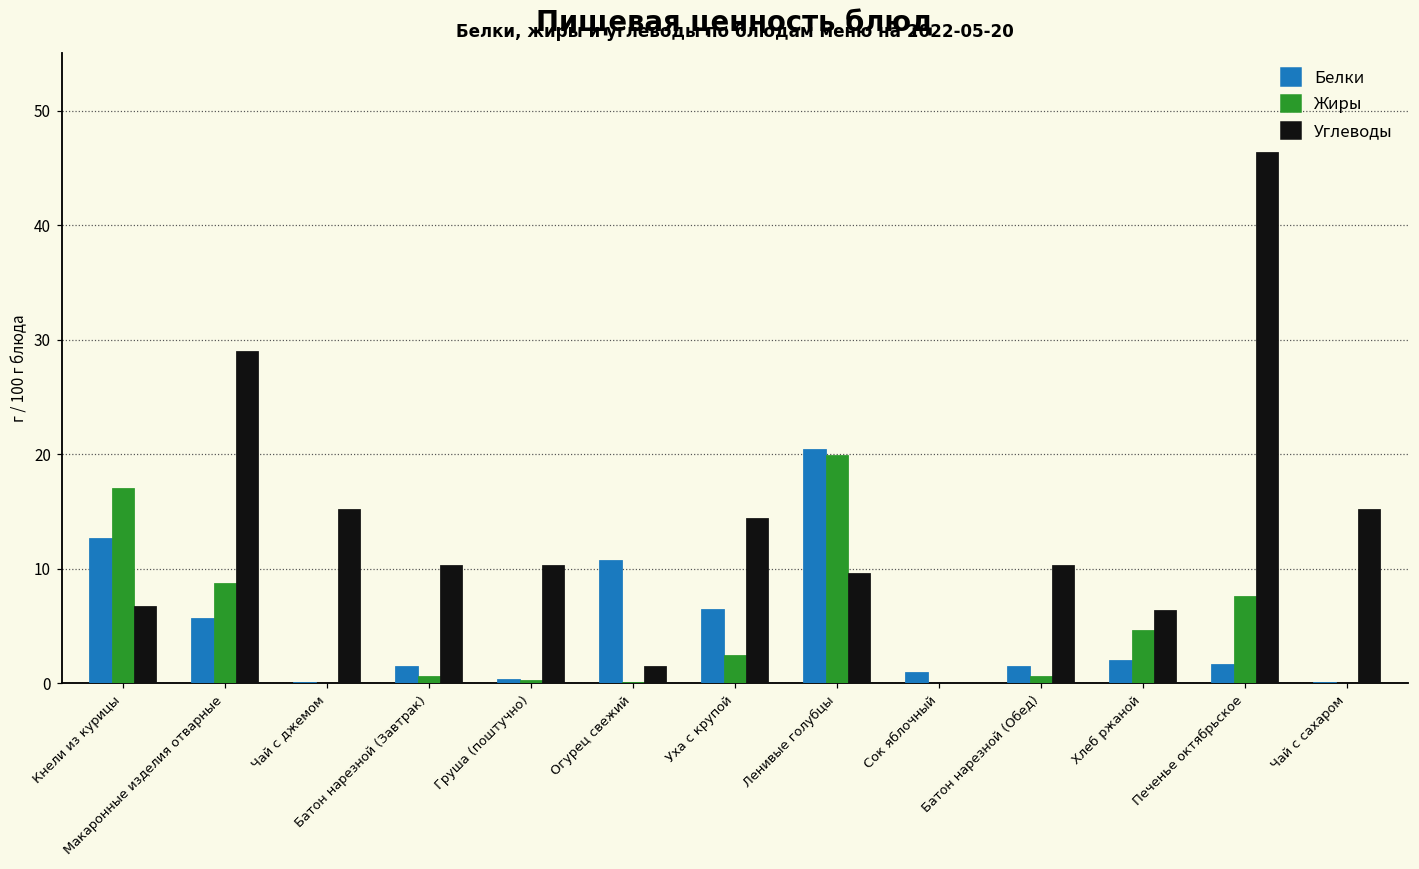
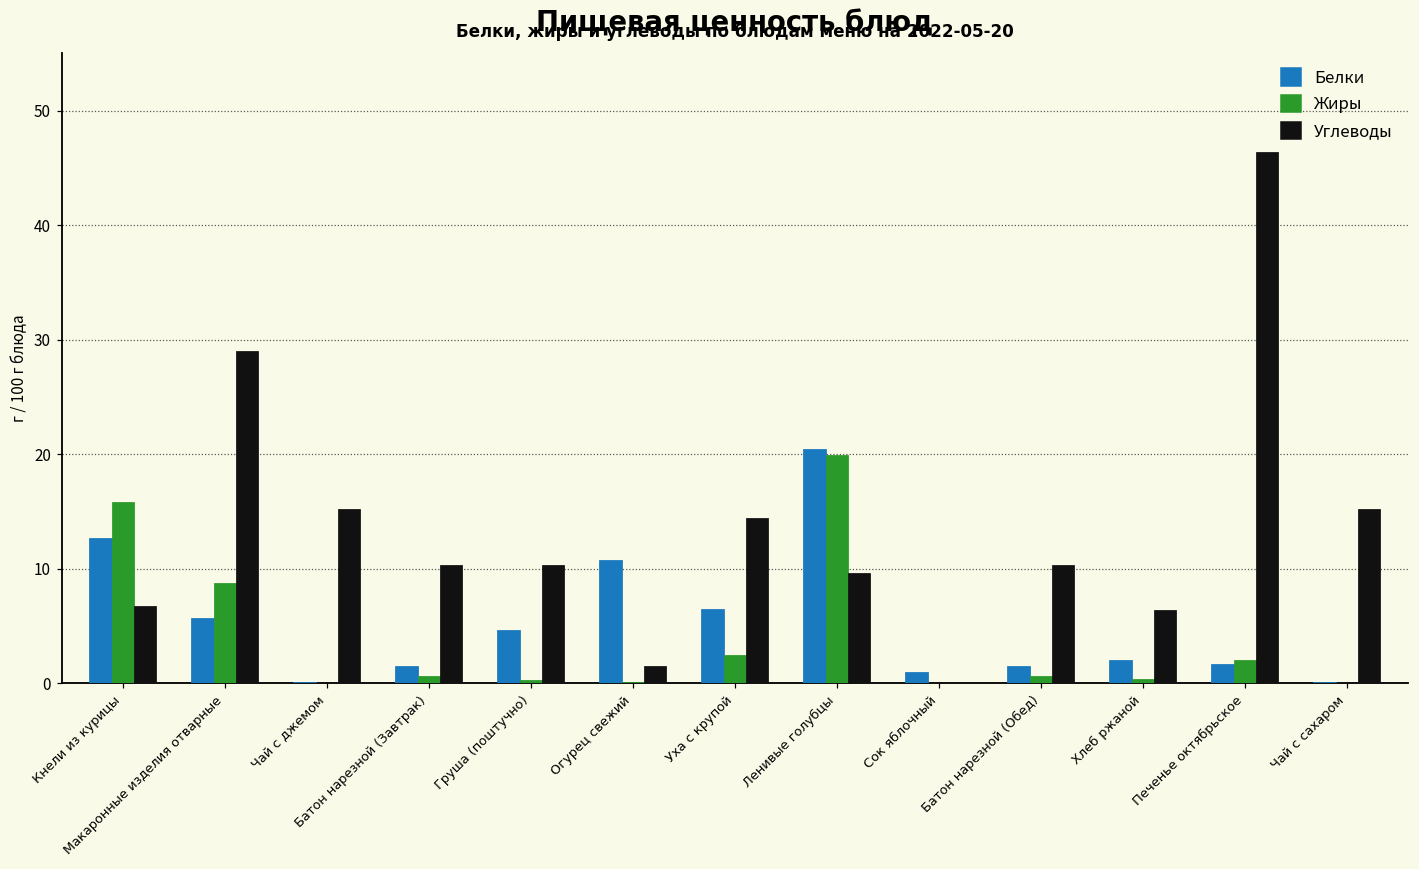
  {
    "Белки": {
      "Кнели из курицы": 12.7,
      "Макаронные изделия отварные": 5.7,
      "Батон нарезной (Завтрак)": 1.5,
-     "Груша (поштучно)": 0.4,
+     "Груша (поштучно)": 4.6,
      "Огурец свежий": 10.7,
      "Уха с крупой": 6.5,
      "Ленивые голубцы": 20.4,
      "Сок яблочный": 1.0,
      "Батон нарезной (Обед)": 1.5,
      "Хлеб ржаной": 2.0,
      "Печенье октябрьское": 1.7
    },
    "Жиры": {
-     "Кнели из курицы": 17.0,
+     "Кнели из курицы": 15.8,
      "Макаронные изделия отварные": 8.8,
      "Чай с джемом": 0.0,
      "Батон нарезной (Завтрак)": 0.6,
      "Груша (поштучно)": 0.3,
      "Уха с крупой": 2.5,
      "Ленивые голубцы": 19.9,
      "Сок яблочный": 0.0,
      "Батон нарезной (Обед)": 0.6,
-     "Хлеб ржаной": 4.6,
-     "Печенье октябрьское": 7.6,
+     "Хлеб ржаной": 0.4,
+     "Печенье октябрьское": 2.0,
      "Чай с сахаром": 0.0
    },
    "Углеводы": {
      "Кнели из курицы": 6.7,
      "Макаронные изделия отварные": 29.0,
      "Чай с джемом": 15.2,
      "Батон нарезной (Завтрак)": 10.3,
      "Груша (поштучно)": 10.3,
      "Огурец свежий": 1.5,
      "Уха с крупой": 14.4,
      "Ленивые голубцы": 9.6,
      "Сок яблочный": 0.0,
      "Батон нарезной (Обед)": 10.3,
      "Хлеб ржаной": 6.4,
      "Печенье октябрьское": 46.4,
      "Чай с сахаром": 15.2
    }
  }
